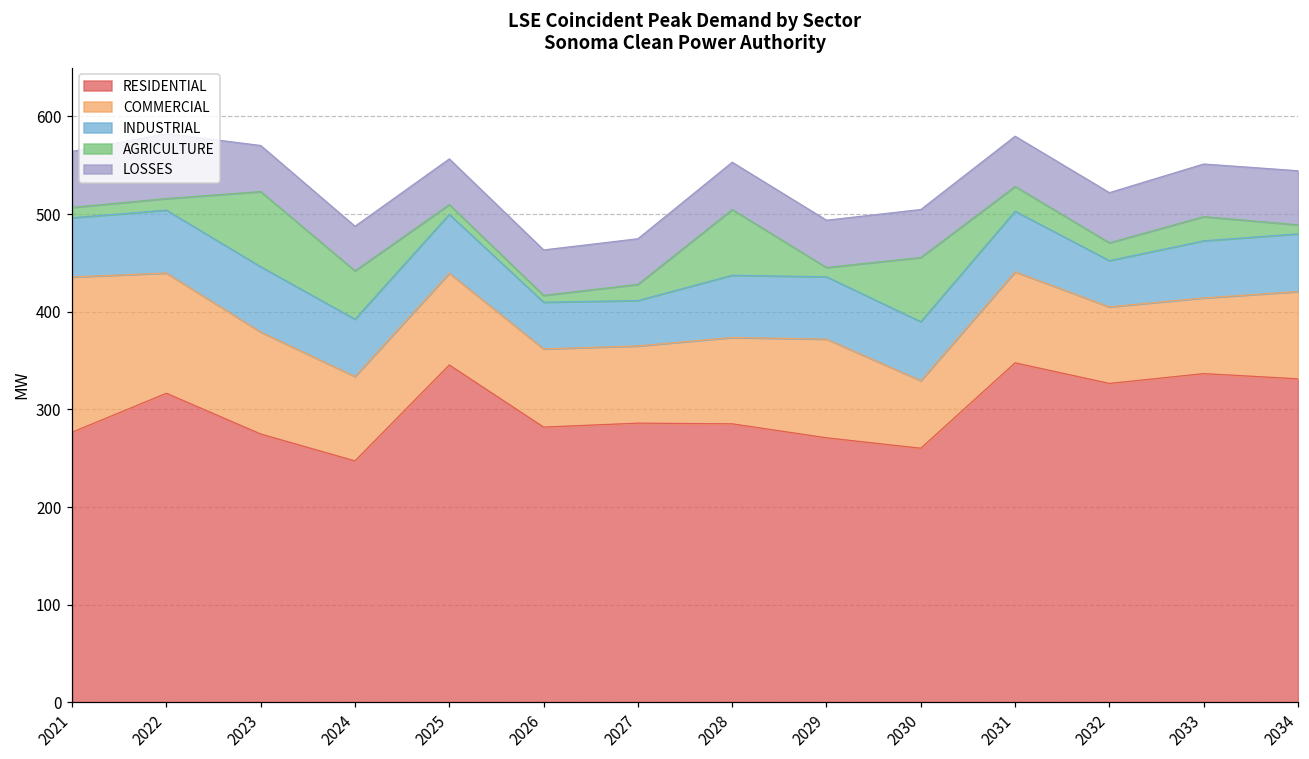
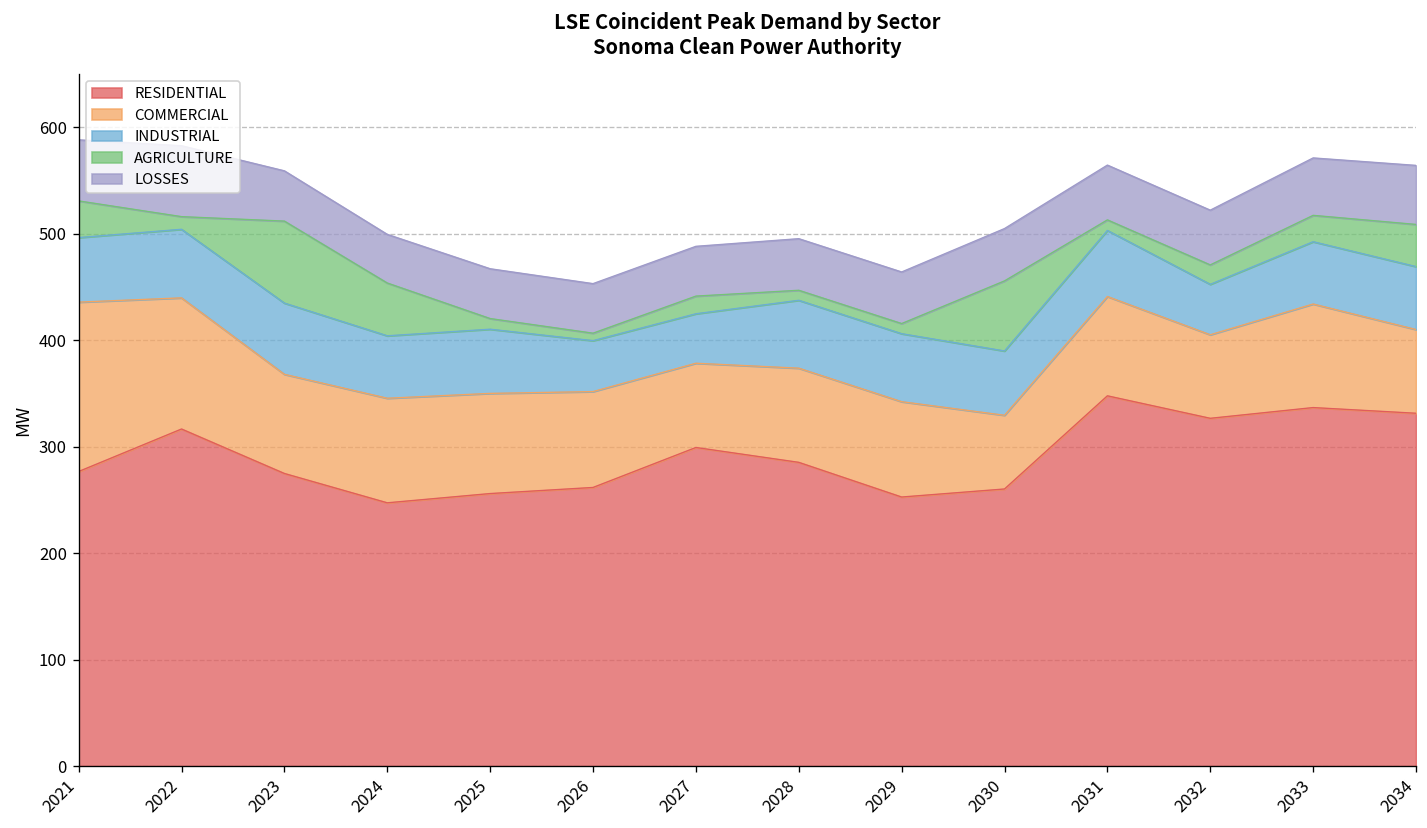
  {
    "RESIDENTIAL": {
      "2021": 280,
      "2022": 320,
      "2023": 270,
      "2024": 250,
-     "2025": 350,
-     "2026": 280,
-     "2027": 290,
+     "2025": 260,
+     "2026": 260,
+     "2027": 300,
      "2028": 290,
-     "2029": 270,
+     "2029": 250,
      "2030": 260,
      "2031": 350,
      "2032": 330,
      "2033": 340,
      "2034": 330
    },
    "COMMERCIAL": {
      "2021": 160,
      "2022": 120,
-     "2023": 100,
-     "2024": 90,
+     "2023": 90,
+     "2024": 100,
      "2025": 90,
-     "2026": 80,
+     "2026": 90,
      "2027": 80,
      "2028": 90,
-     "2029": 100,
+     "2029": 90,
      "2030": 70,
      "2031": 90,
      "2032": 80,
-     "2033": 80,
-     "2034": 90
+     "2033": 100,
+     "2034": 80
    },
    "AGRICULTURE": {
-     "2021": 10,
+     "2021": 30,
      "2022": 10,
      "2023": 80,
      "2024": 50,
      "2025": 10,
      "2026": 10,
      "2027": 20,
-     "2028": 70,
+     "2028": 10,
      "2029": 10,
      "2030": 70,
-     "2031": 30,
+     "2031": 10,
      "2032": 20,
      "2033": 20,
-     "2034": 10
+     "2034": 40
    }
  }
